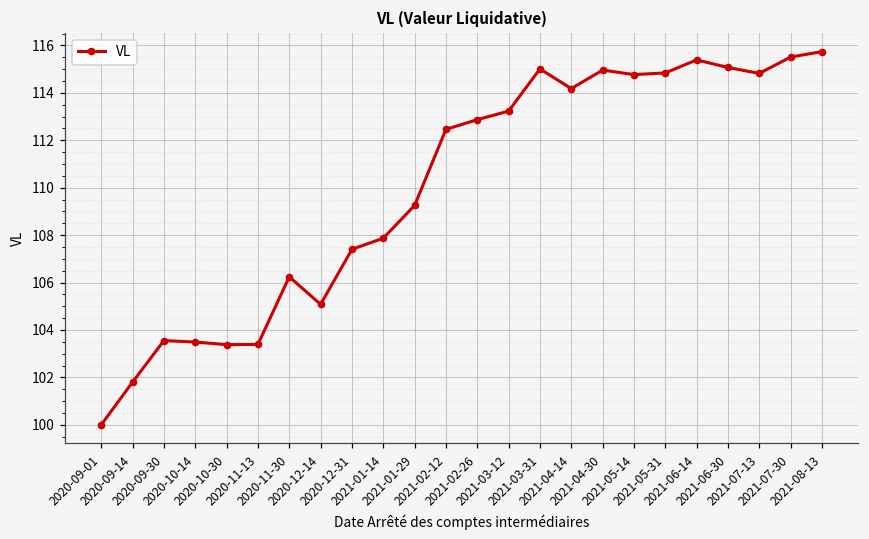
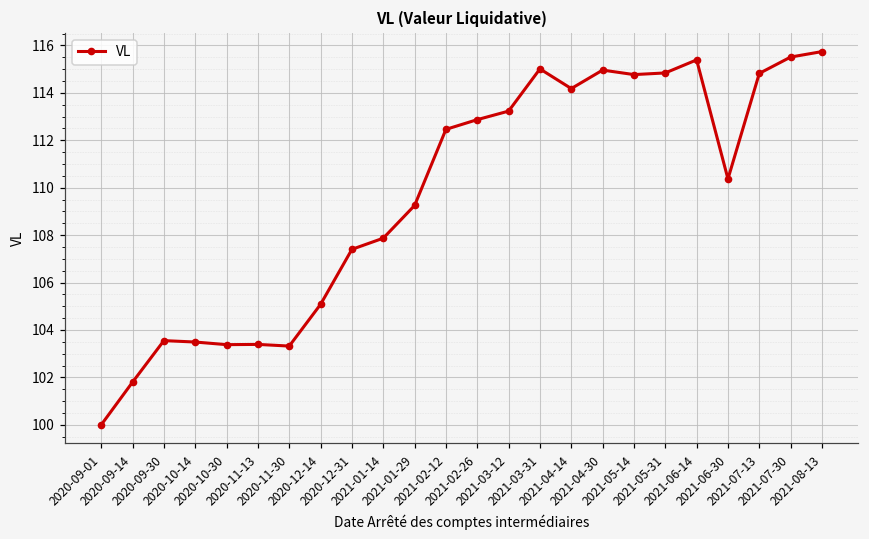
  {
    "2020-09-01": 100.0,
    "2020-09-14": 101.8,
    "2020-09-30": 103.6,
    "2020-10-14": 103.5,
    "2020-10-30": 103.4,
    "2020-11-13": 103.4,
-   "2020-11-30": 106.2,
+   "2020-11-30": 103.3,
    "2020-12-14": 105.1,
    "2020-12-31": 107.4,
    "2021-01-14": 107.9,
    "2021-01-29": 109.3,
    "2021-02-12": 112.5,
    "2021-02-26": 112.9,
    "2021-03-12": 113.2,
    "2021-03-31": 115.0,
    "2021-04-14": 114.2,
    "2021-04-30": 115.0,
    "2021-05-14": 114.8,
    "2021-05-31": 114.8,
    "2021-06-14": 115.4,
-   "2021-06-30": 115.1,
+   "2021-06-30": 110.4,
    "2021-07-13": 114.8,
    "2021-07-30": 115.5,
    "2021-08-13": 115.7
  }
